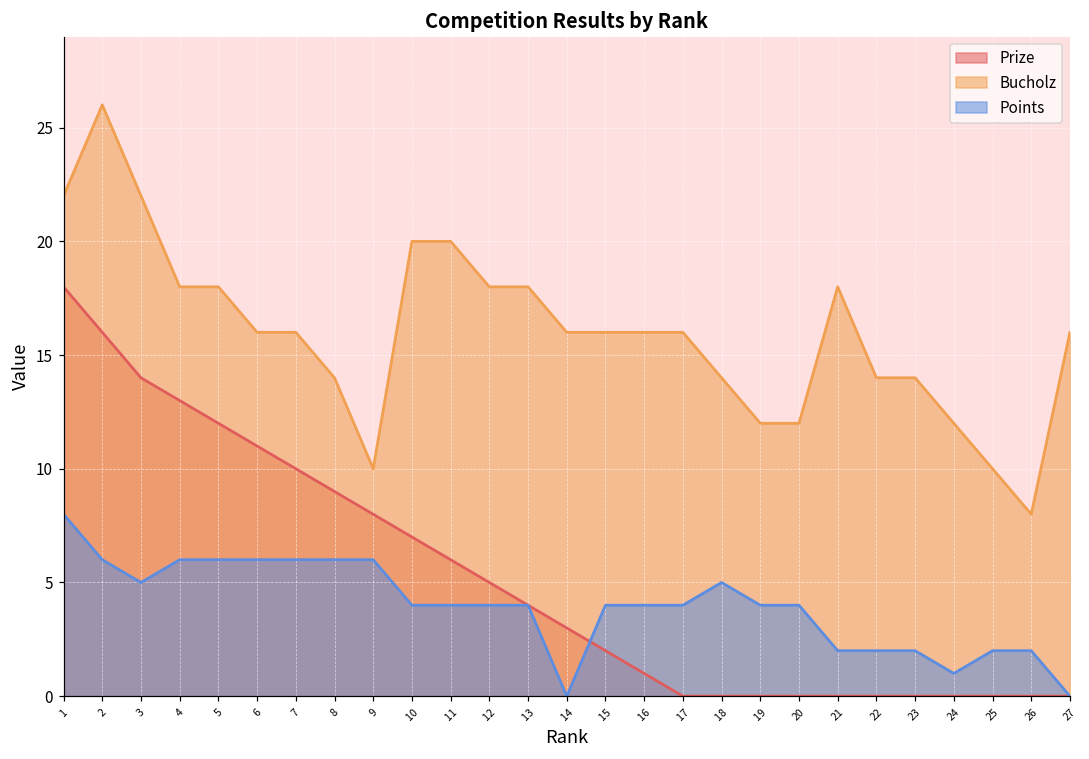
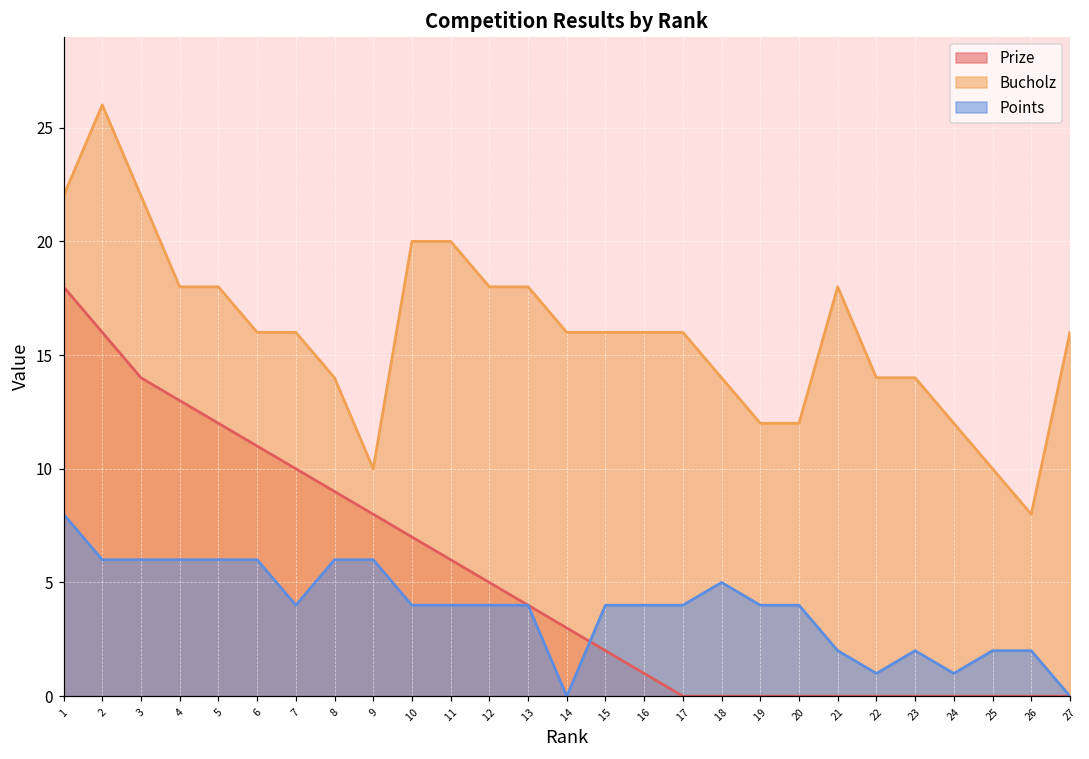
  {
    "Points": {
      "1": 8,
      "2": 6,
-     "3": 5,
+     "3": 6,
      "4": 6,
      "5": 6,
      "6": 6,
-     "7": 6,
+     "7": 4,
      "8": 6,
      "9": 6,
      "10": 4,
      "11": 4,
      "12": 4,
      "14": 0,
      "15": 4,
      "16": 4,
      "17": 4,
      "18": 5,
      "19": 4,
      "20": 4,
      "21": 2,
-     "22": 2,
+     "22": 1,
      "23": 2,
      "24": 1,
      "25": 2,
      "26": 2
    }
  }
